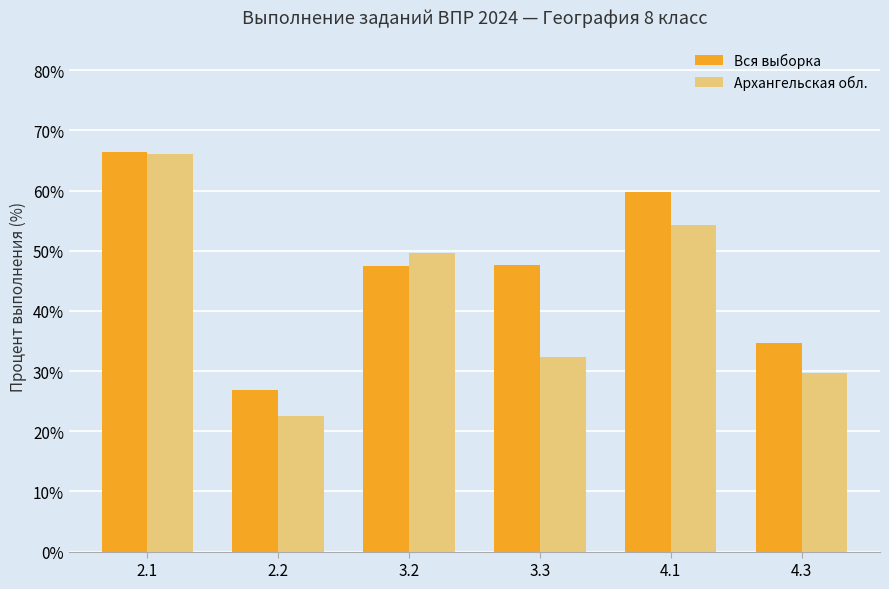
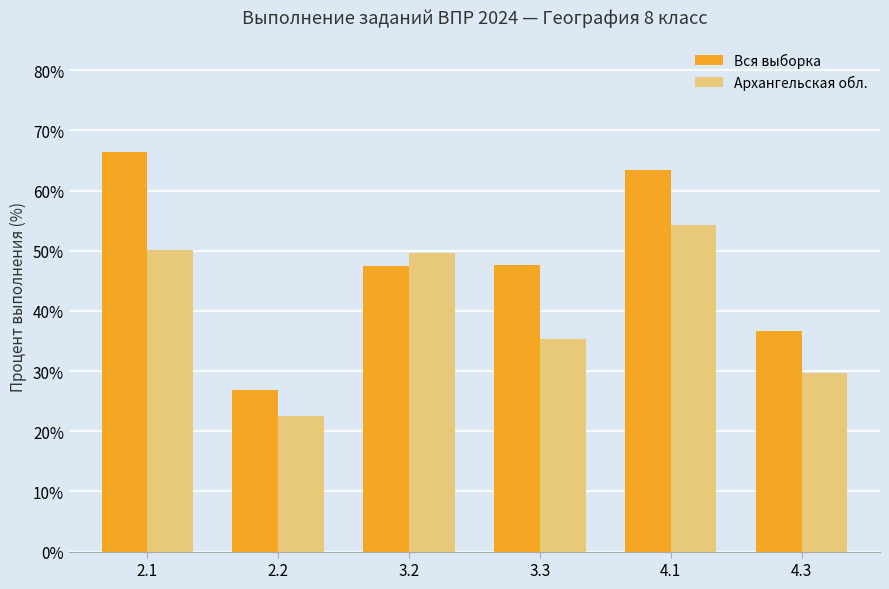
  {
    "Вся выборка": {
      "2.1": "66%",
      "2.2": "27%",
      "3.2": "47%",
      "3.3": "48%",
-     "4.1": "60%",
-     "4.3": "35%"
+     "4.1": "63%",
+     "4.3": "37%"
    },
    "Архангельская обл.": {
-     "2.1": "66%",
+     "2.1": "50%",
      "2.2": "23%",
      "3.2": "50%",
-     "3.3": "32%",
+     "3.3": "35%",
      "4.1": "54%",
      "4.3": "30%"
    }
  }
